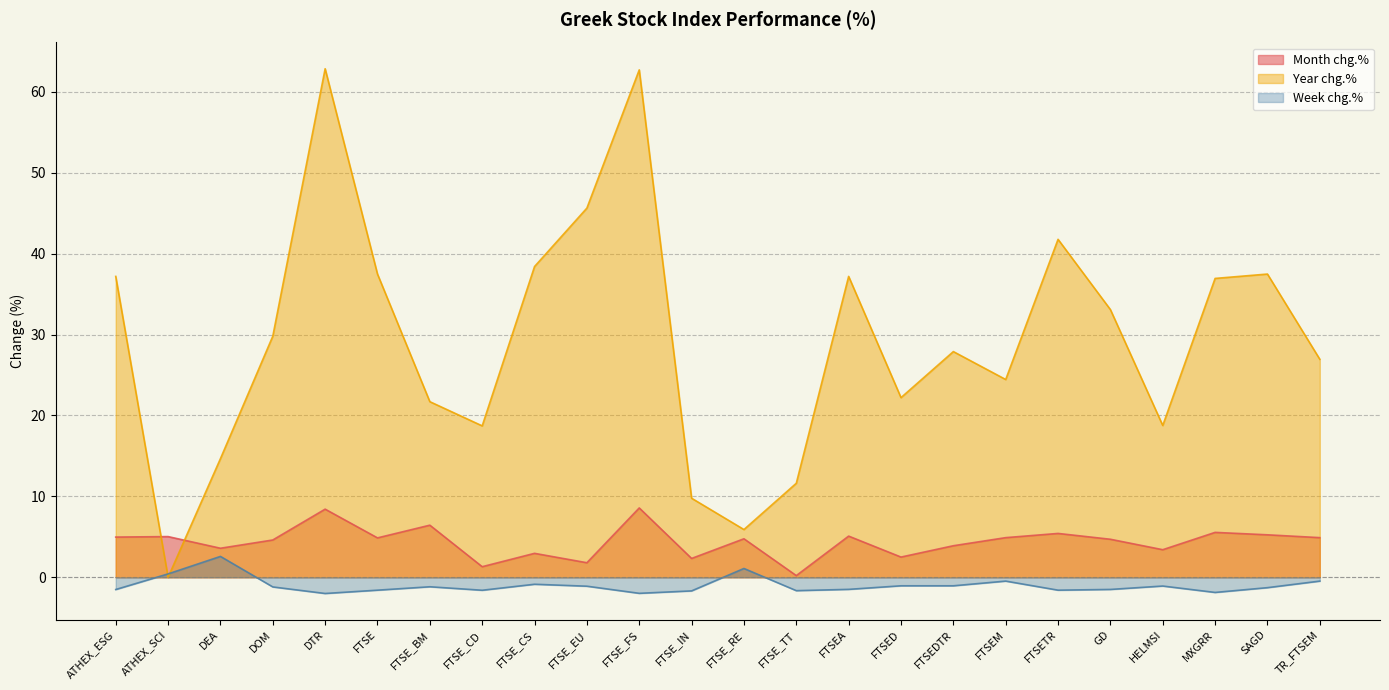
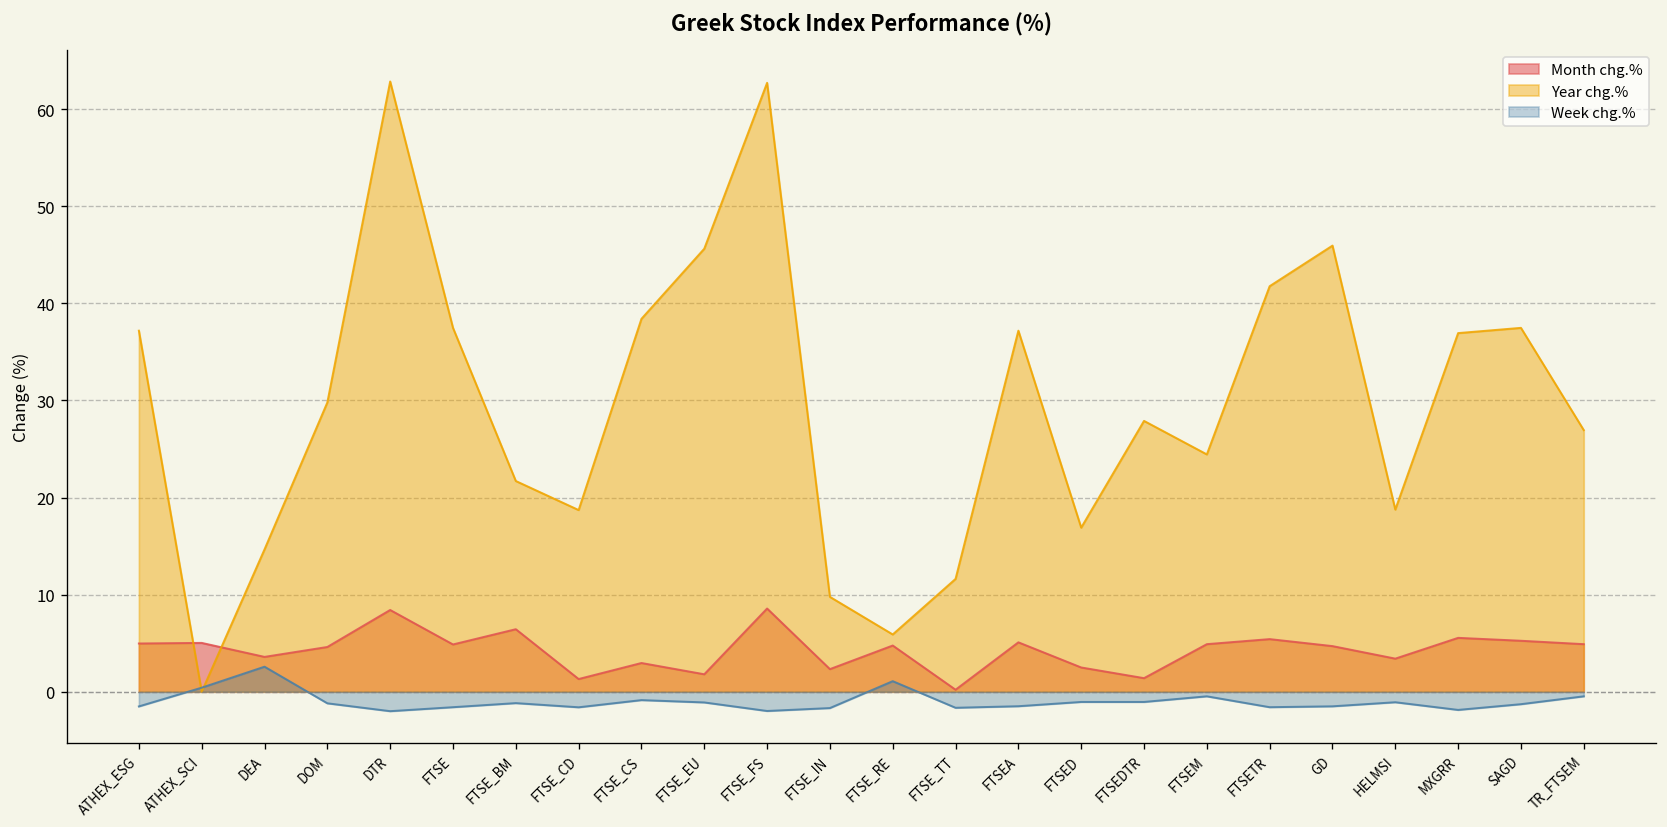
  {
    "Month chg.%": {
      "ATHEX_ESG": 5,
      "ATHEX_SCI": 5,
      "DEA": 4,
      "DOM": 5,
      "DTR": 8,
      "FTSE": 5,
      "FTSE_BM": 6,
      "FTSE_CD": 1,
      "FTSE_CS": 3,
      "FTSE_EU": 2,
      "FTSE_FS": 9,
      "FTSE_IN": 2,
      "FTSE_RE": 5,
      "FTSEA": 5,
      "FTSED": 3,
-     "FTSEDTR": 4,
+     "FTSEDTR": 1,
      "FTSEM": 5,
      "FTSETR": 5,
      "GD": 5,
      "HELMSI": 3,
      "MXGRR": 6,
      "SAGD": 5,
      "TR_FTSEM": 5
    },
    "Year chg.%": {
      "ATHEX_ESG": 37,
      "ATHEX_SCI": 0,
      "DEA": 15,
      "DOM": 30,
      "DTR": 63,
      "FTSE": 37,
      "FTSE_BM": 22,
      "FTSE_CD": 19,
      "FTSE_CS": 38,
      "FTSE_EU": 46,
      "FTSE_FS": 63,
      "FTSE_IN": 10,
      "FTSE_RE": 6,
      "FTSE_TT": 12,
      "FTSEA": 37,
-     "FTSED": 22,
+     "FTSED": 17,
      "FTSEDTR": 28,
      "FTSEM": 24,
      "FTSETR": 42,
-     "GD": 33,
+     "GD": 46,
      "HELMSI": 19,
      "MXGRR": 37,
      "SAGD": 37,
      "TR_FTSEM": 27
    }
  }
